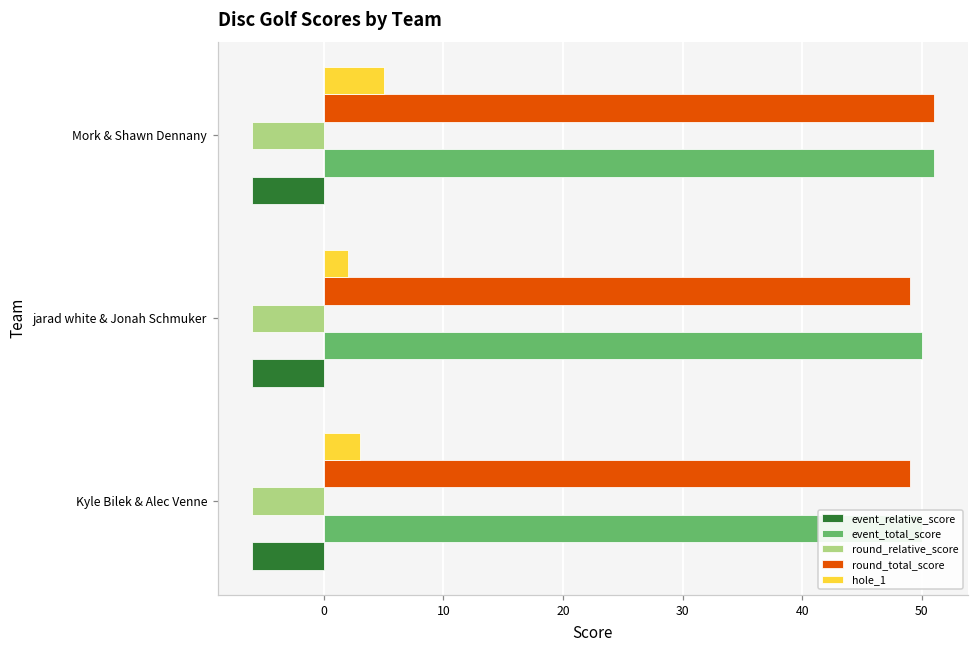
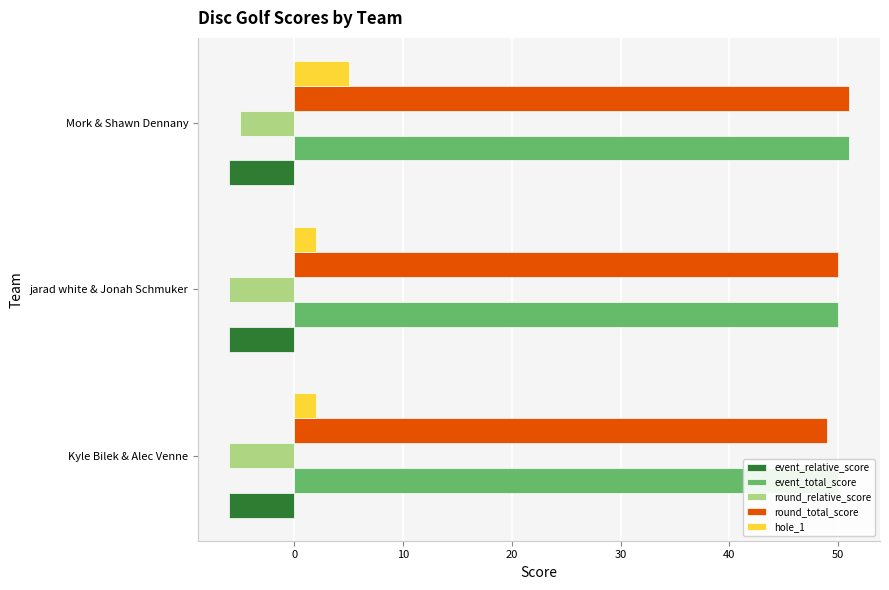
  {
    "event_relative_score": {
      "Mork & Shawn Dennany": -6,
      "jarad white & Jonah Schmuker": -6,
      "Kyle Bilek & Alec Venne": -6
    },
    "event_total_score": {
      "Mork & Shawn Dennany": 51,
      "jarad white & Jonah Schmuker": 50
    },
    "round_relative_score": {
-     "Mork & Shawn Dennany": -6,
+     "Mork & Shawn Dennany": -5,
      "jarad white & Jonah Schmuker": -6,
      "Kyle Bilek & Alec Venne": -6
    },
    "round_total_score": {
      "Mork & Shawn Dennany": 51,
-     "jarad white & Jonah Schmuker": 49,
+     "jarad white & Jonah Schmuker": 50,
      "Kyle Bilek & Alec Venne": 49
    },
    "hole_1": {
      "Mork & Shawn Dennany": 5,
      "jarad white & Jonah Schmuker": 2,
-     "Kyle Bilek & Alec Venne": 3
+     "Kyle Bilek & Alec Venne": 2
    }
  }
